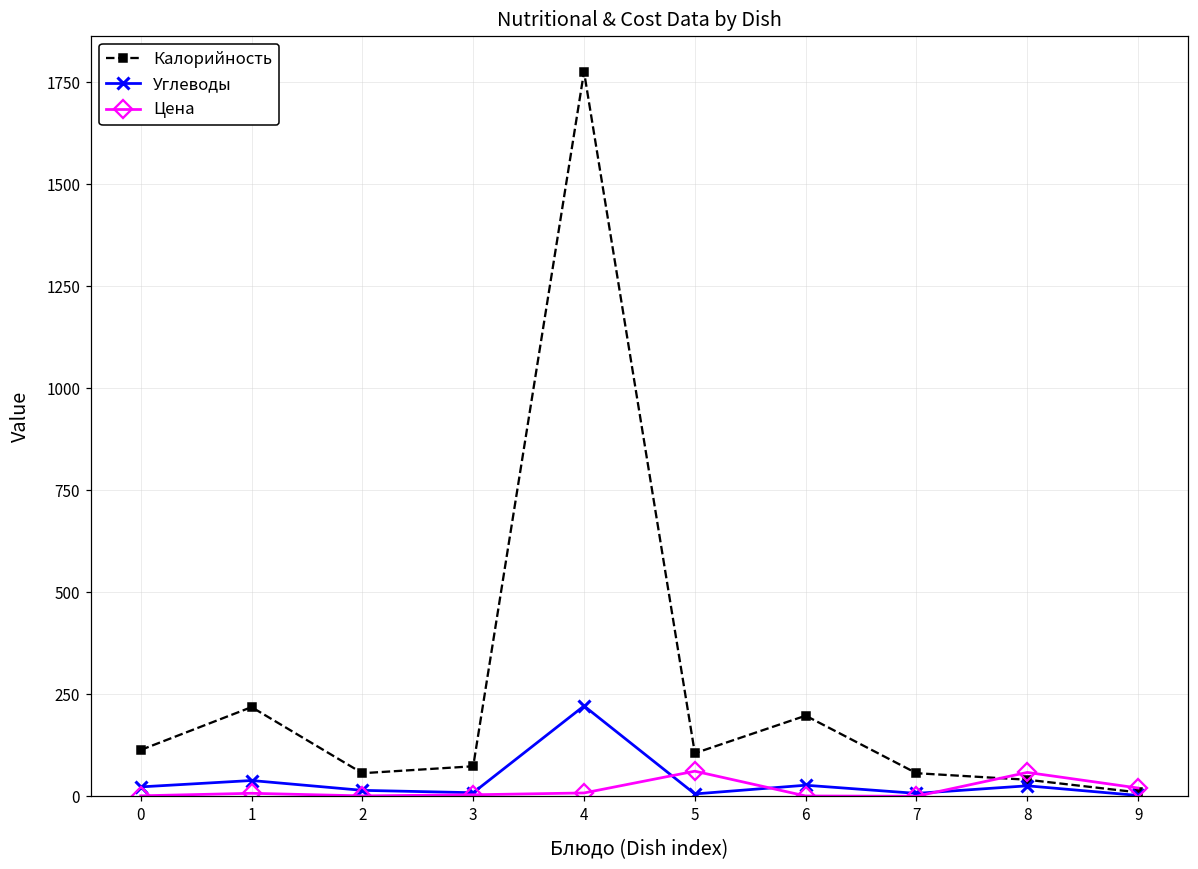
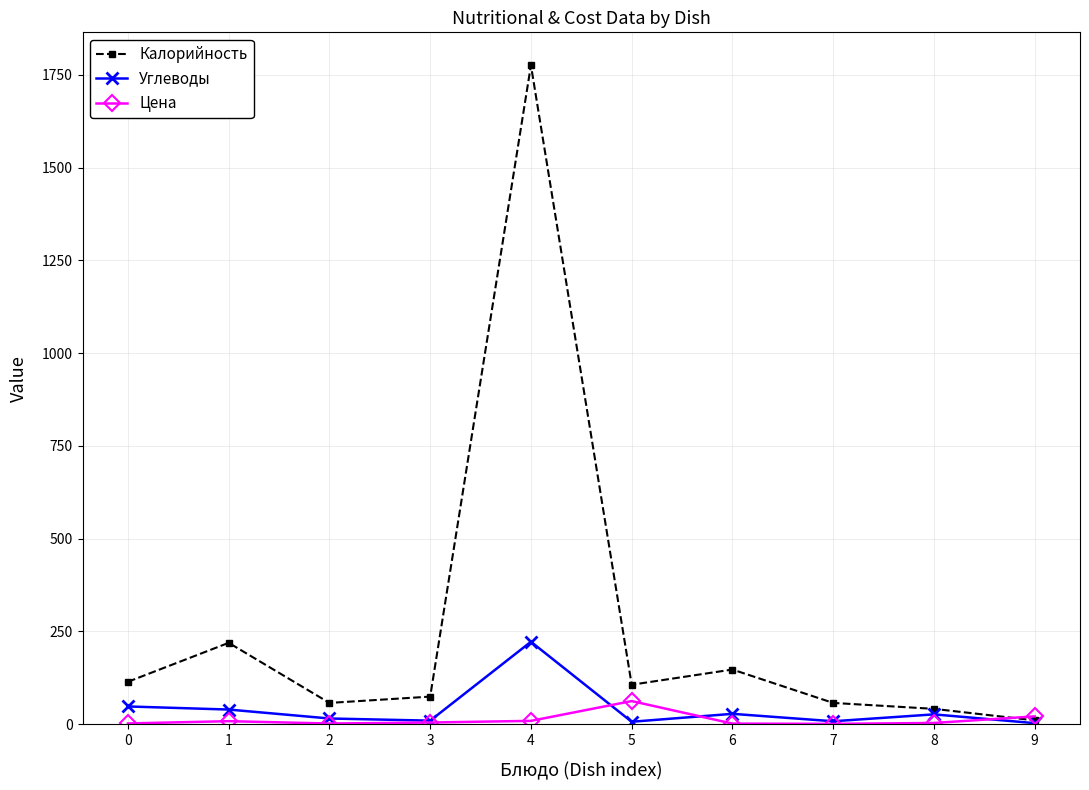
  {
    "Калорийность": {
      "0": 110,
      "1": 220,
      "2": 60,
      "3": 70,
      "4": 1780,
      "5": 110,
-     "6": 200,
+     "6": 150,
      "7": 60,
      "8": 40,
      "9": 10
    },
    "Углеводы": {
-     "0": 20,
+     "0": 50,
      "1": 40,
      "2": 20,
      "4": 220,
      "5": 10,
      "6": 30,
      "8": 30,
      "9": 0
    },
    "Цена": {
      "0": 0,
      "1": 10,
      "2": 0,
      "4": 10,
      "5": 60,
      "6": 0,
-     "8": 60,
+     "8": 0,
      "9": 20
    }
  }
